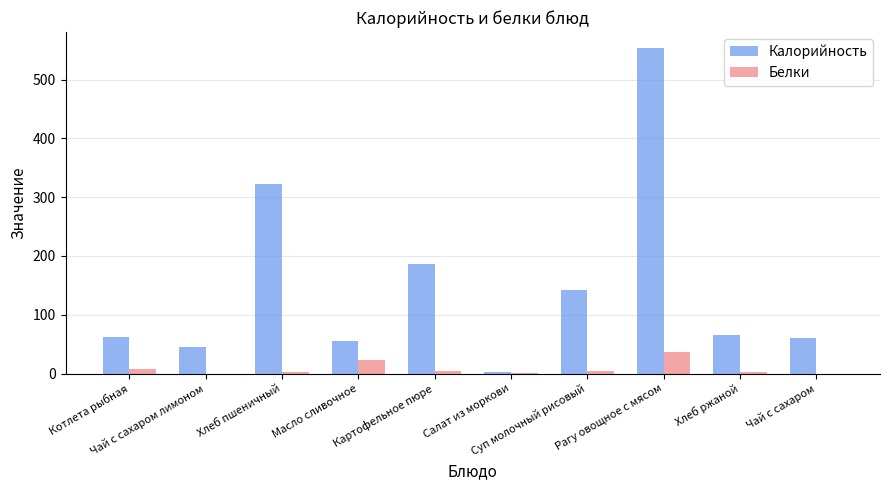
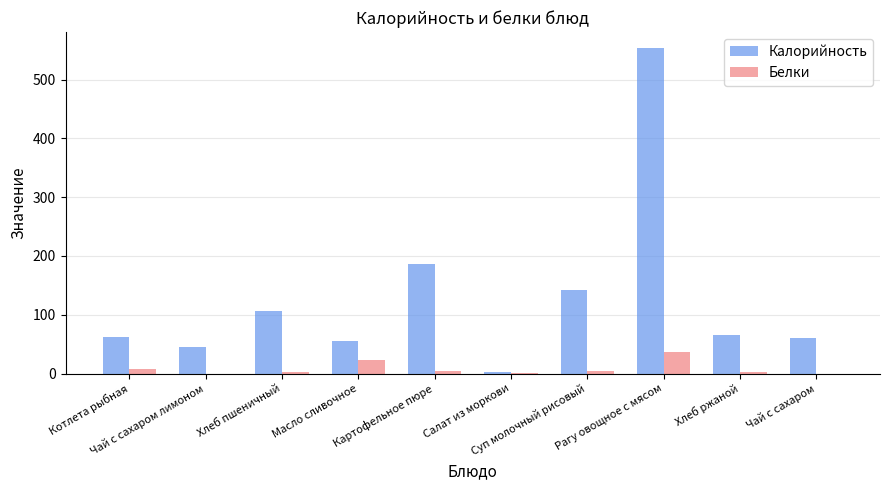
  {
    "Калорийность": {
      "Котлета рыбная": 60,
      "Чай с сахаром лимоном": 50,
-     "Хлеб пшеничный": 320,
+     "Хлеб пшеничный": 110,
      "Масло сливочное": 60,
      "Картофельное пюре": 190,
      "Суп молочный рисовый": 140,
      "Рагу овощное с мясом": 550,
      "Хлеб ржаной": 70,
      "Чай с сахаром": 60
    },
    "Белки": {
      "Котлета рыбная": 10,
      "Масло сливочное": 20,
      "Картофельное пюре": 0,
      "Суп молочный рисовый": 0,
      "Рагу овощное с мясом": 40
    }
  }
